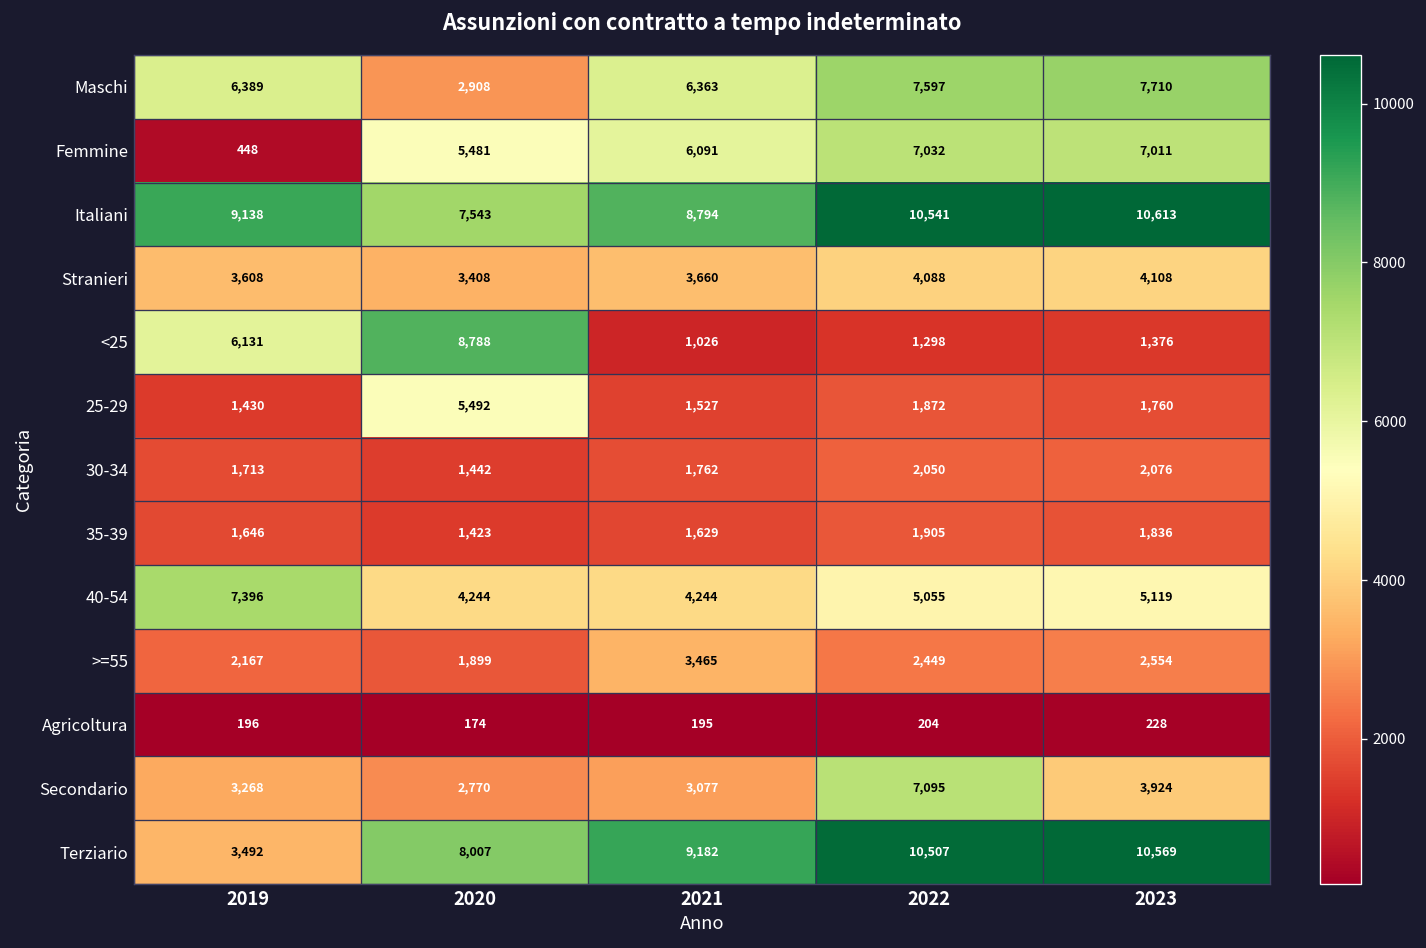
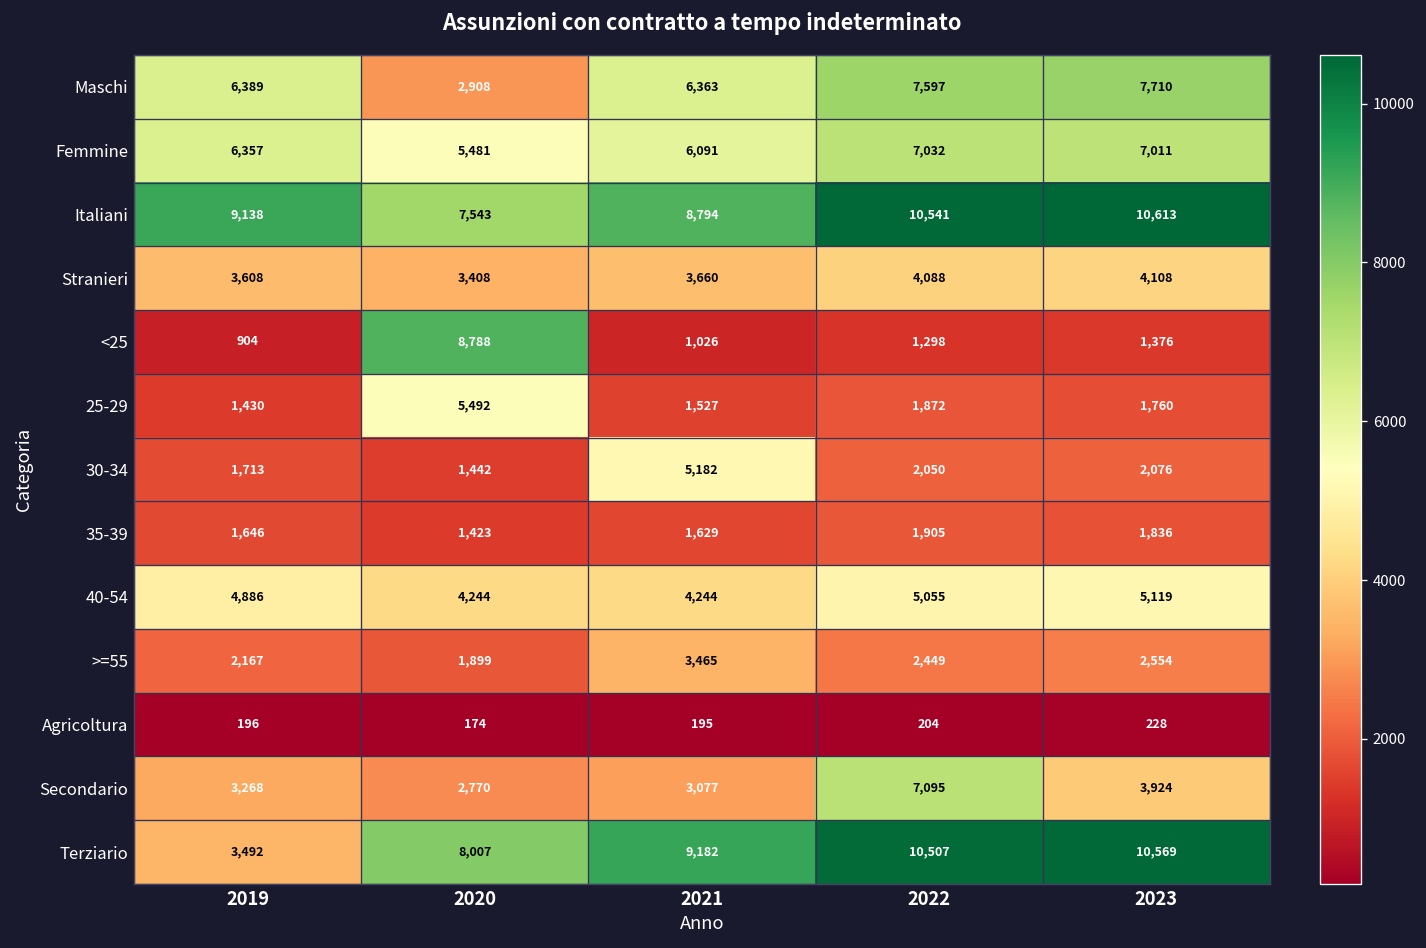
  {
    "Maschi": {
      "2019": "6,389",
      "2020": "2,908",
      "2021": "6,363",
      "2022": "7,597",
      "2023": "7,710"
    },
    "Femmine": {
-     "2019": "448",
+     "2019": "6,357",
      "2020": "5,481",
      "2021": "6,091",
      "2022": "7,032",
      "2023": "7,011"
    },
    "Italiani": {
      "2019": "9,138",
      "2020": "7,543",
      "2021": "8,794",
      "2022": "10,541",
      "2023": "10,613"
    },
    "Stranieri": {
      "2019": "3,608",
      "2020": "3,408",
      "2021": "3,660",
      "2022": "4,088",
      "2023": "4,108"
    },
    "<25": {
-     "2019": "6,131",
+     "2019": "904",
      "2020": "8,788",
      "2021": "1,026",
      "2022": "1,298",
      "2023": "1,376"
    },
    "25-29": {
      "2019": "1,430",
      "2020": "5,492",
      "2021": "1,527",
      "2022": "1,872",
      "2023": "1,760"
    },
    "30-34": {
      "2019": "1,713",
      "2020": "1,442",
-     "2021": "1,762",
+     "2021": "5,182",
      "2022": "2,050",
      "2023": "2,076"
    },
    "35-39": {
      "2019": "1,646",
      "2020": "1,423",
      "2021": "1,629",
      "2022": "1,905",
      "2023": "1,836"
    },
    "40-54": {
-     "2019": "7,396",
+     "2019": "4,886",
      "2020": "4,244",
      "2021": "4,244",
      "2022": "5,055",
      "2023": "5,119"
    },
    ">=55": {
      "2019": "2,167",
      "2020": "1,899",
      "2021": "3,465",
      "2022": "2,449",
      "2023": "2,554"
    },
    "Agricoltura": {
      "2019": "196",
      "2020": "174",
      "2021": "195",
      "2022": "204",
      "2023": "228"
    },
    "Secondario": {
      "2019": "3,268",
      "2020": "2,770",
      "2021": "3,077",
      "2022": "7,095",
      "2023": "3,924"
    },
    "Terziario": {
      "2019": "3,492",
      "2020": "8,007",
      "2021": "9,182",
      "2022": "10,507",
      "2023": "10,569"
    }
  }
